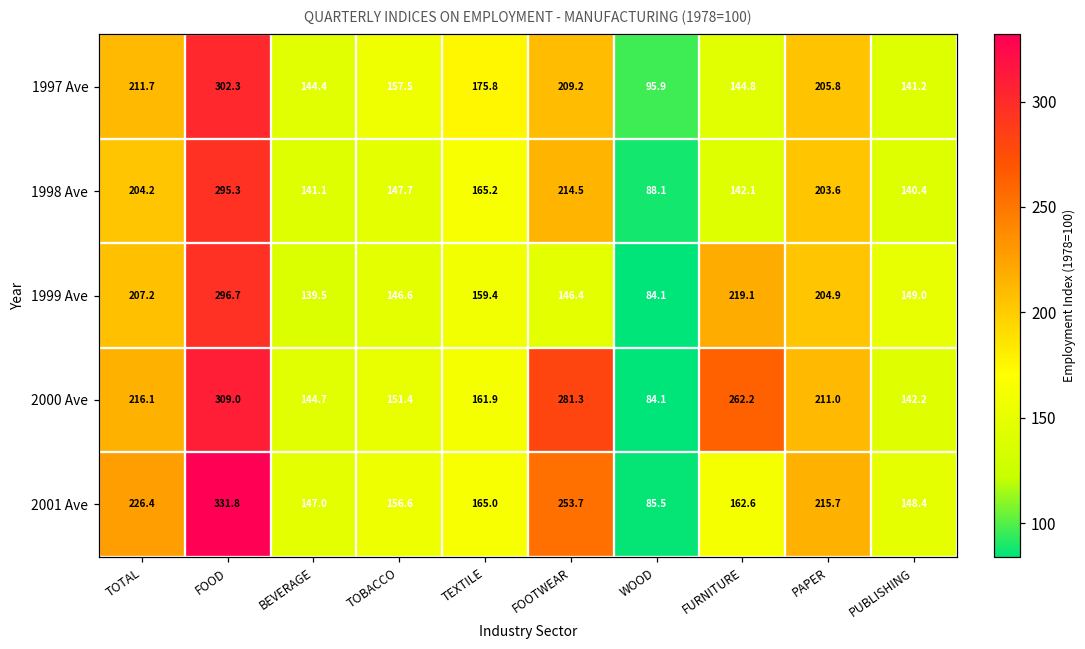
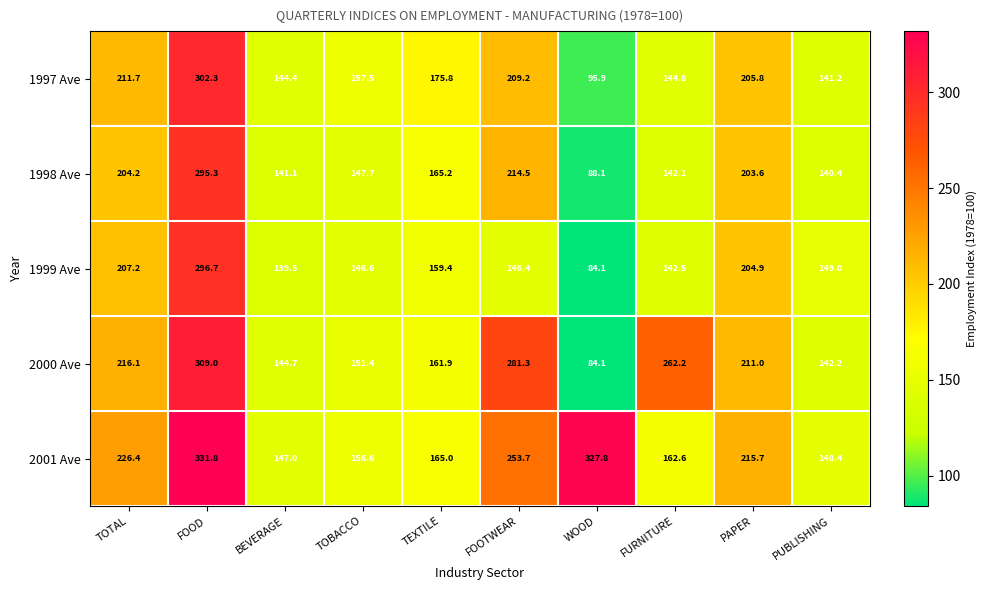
  {
    "1997 Ave": {
      "TOTAL": 211.7,
      "FOOD": 302.3,
      "BEVERAGE": 144.4,
      "TOBACCO": 157.5,
      "TEXTILE": 175.8,
      "FOOTWEAR": 209.2,
      "WOOD": 95.9,
      "FURNITURE": 144.8,
      "PAPER": 205.8,
      "PUBLISHING": 141.2
    },
    "1998 Ave": {
      "TOTAL": 204.2,
      "FOOD": 295.3,
      "BEVERAGE": 141.1,
      "TOBACCO": 147.7,
      "TEXTILE": 165.2,
      "FOOTWEAR": 214.5,
      "WOOD": 88.1,
      "FURNITURE": 142.1,
      "PAPER": 203.6,
      "PUBLISHING": 140.4
    },
    "1999 Ave": {
      "TOTAL": 207.2,
      "FOOD": 296.7,
      "BEVERAGE": 139.5,
      "TOBACCO": 146.6,
      "TEXTILE": 159.4,
      "FOOTWEAR": 146.4,
      "WOOD": 84.1,
-     "FURNITURE": 219.1,
+     "FURNITURE": 142.5,
      "PAPER": 204.9,
      "PUBLISHING": 149.0
    },
    "2000 Ave": {
      "TOTAL": 216.1,
      "FOOD": 309.0,
      "BEVERAGE": 144.7,
      "TOBACCO": 151.4,
      "TEXTILE": 161.9,
      "FOOTWEAR": 281.3,
      "WOOD": 84.1,
      "FURNITURE": 262.2,
      "PAPER": 211.0,
      "PUBLISHING": 142.2
    },
    "2001 Ave": {
      "TOTAL": 226.4,
      "FOOD": 331.8,
      "BEVERAGE": 147.0,
      "TOBACCO": 156.6,
      "TEXTILE": 165.0,
      "FOOTWEAR": 253.7,
-     "WOOD": 85.5,
+     "WOOD": 327.8,
      "FURNITURE": 162.6,
      "PAPER": 215.7,
      "PUBLISHING": 148.4
    }
  }
